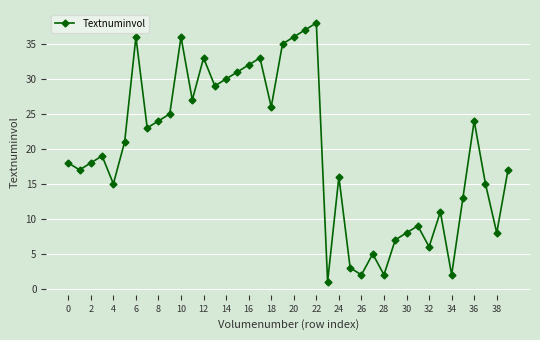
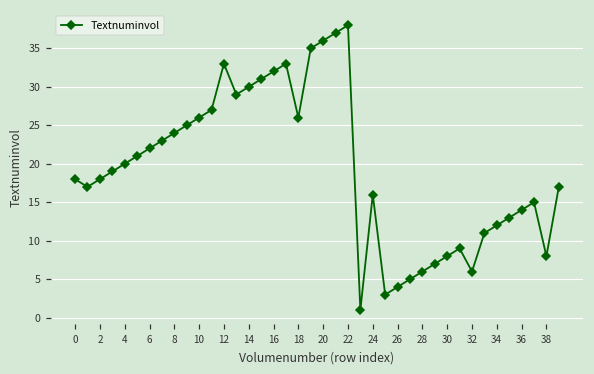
  {
    "0": 18,
    "2": 18,
-   "4": 15,
-   "6": 36,
+   "4": 20,
+   "6": 22,
    "8": 24,
-   "10": 36,
+   "10": 26,
    "12": 33,
    "14": 30,
    "16": 32,
    "18": 26,
    "20": 36,
    "22": 38,
    "24": 16,
-   "26": 2,
-   "28": 2,
+   "26": 4,
+   "28": 6,
    "30": 8,
    "32": 6,
-   "34": 2,
-   "36": 24,
+   "34": 12,
+   "36": 14,
    "38": 8
  }
